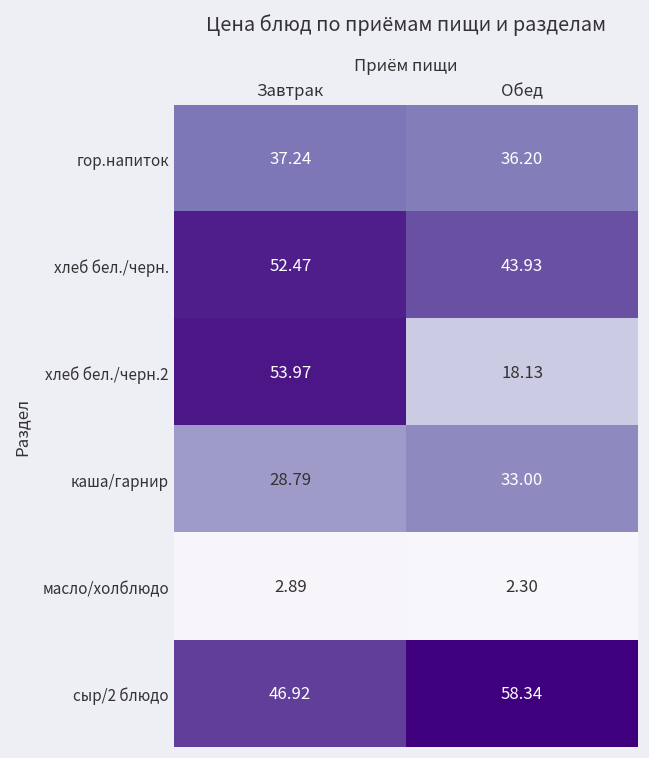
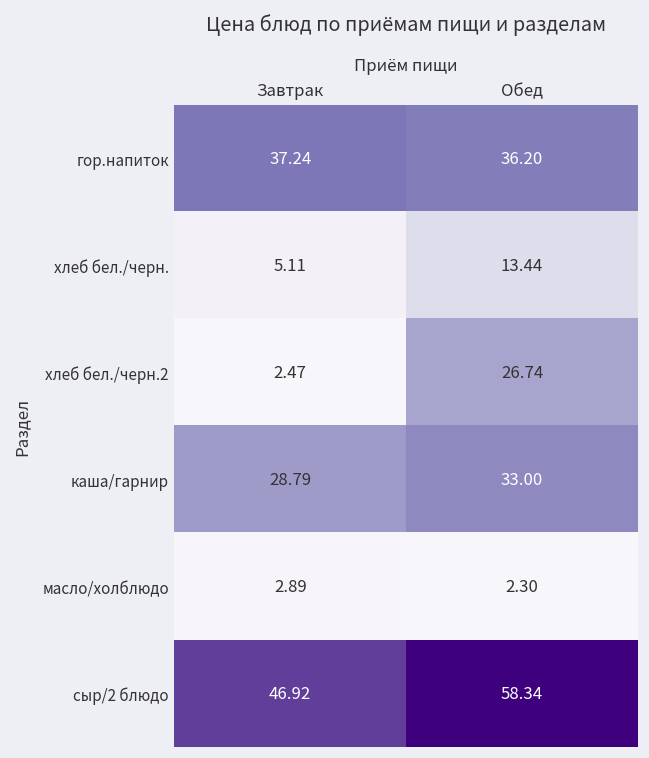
  {
    "гор.напиток": {
      "Завтрак": 37.24,
      "Обед": 36.20
    },
    "хлеб бел./черн.": {
-     "Завтрак": 52.47,
-     "Обед": 43.93
+     "Завтрак": 5.11,
+     "Обед": 13.44
    },
    "хлеб бел./черн.2": {
-     "Завтрак": 53.97,
-     "Обед": 18.13
+     "Завтрак": 2.47,
+     "Обед": 26.74
    },
    "каша/гарнир": {
      "Завтрак": 28.79,
      "Обед": 33.00
    },
    "масло/холблюдо": {
      "Завтрак": 2.89,
      "Обед": 2.30
    },
    "сыр/2 блюдо": {
      "Завтрак": 46.92,
      "Обед": 58.34
    }
  }
